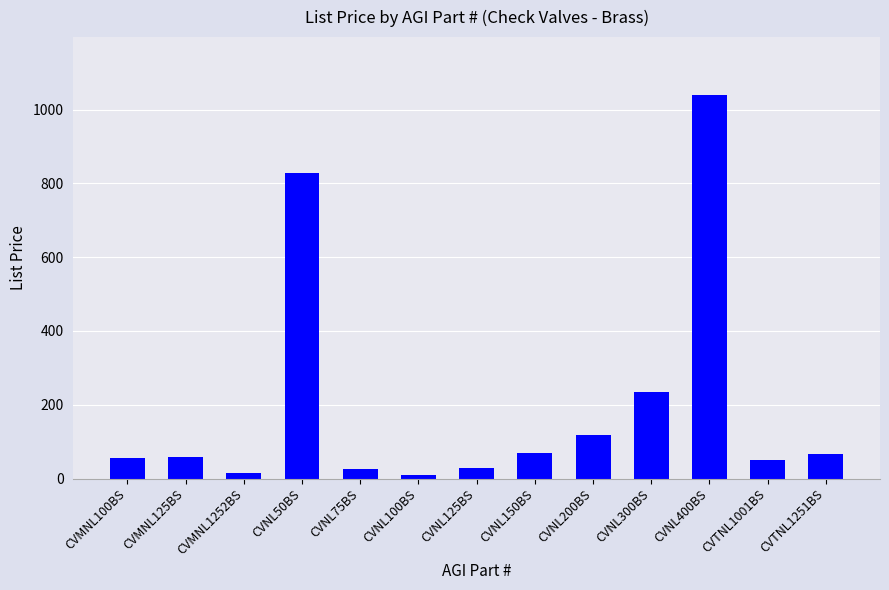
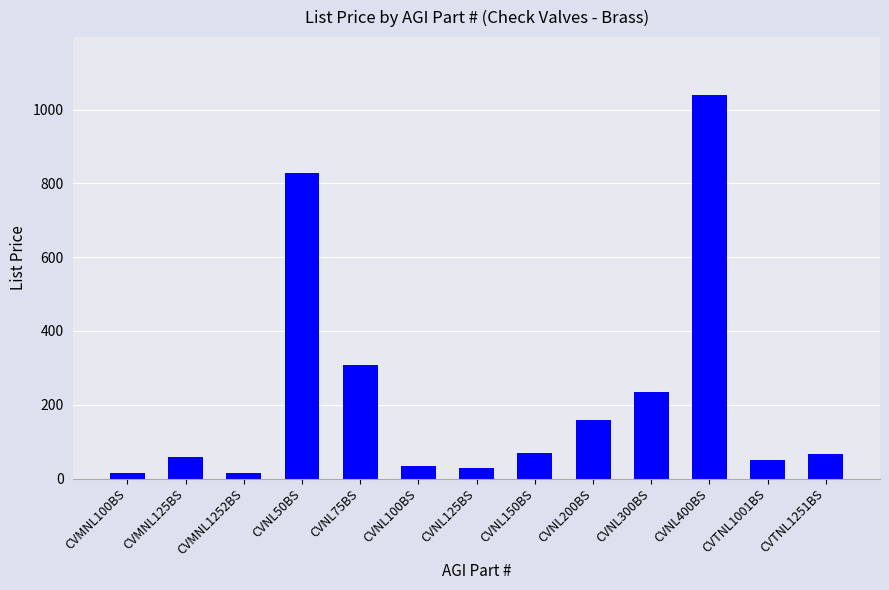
  {
-   "CVMNL100BS": 50,
+   "CVMNL100BS": 10,
    "CVMNL125BS": 60,
    "CVMNL1252BS": 10,
    "CVNL50BS": 830,
-   "CVNL75BS": 30,
-   "CVNL100BS": 10,
+   "CVNL75BS": 310,
+   "CVNL100BS": 30,
    "CVNL125BS": 30,
    "CVNL150BS": 70,
-   "CVNL200BS": 120,
+   "CVNL200BS": 160,
    "CVNL300BS": 230,
    "CVNL400BS": 1040,
    "CVTNL1001BS": 50,
    "CVTNL1251BS": 70
  }
